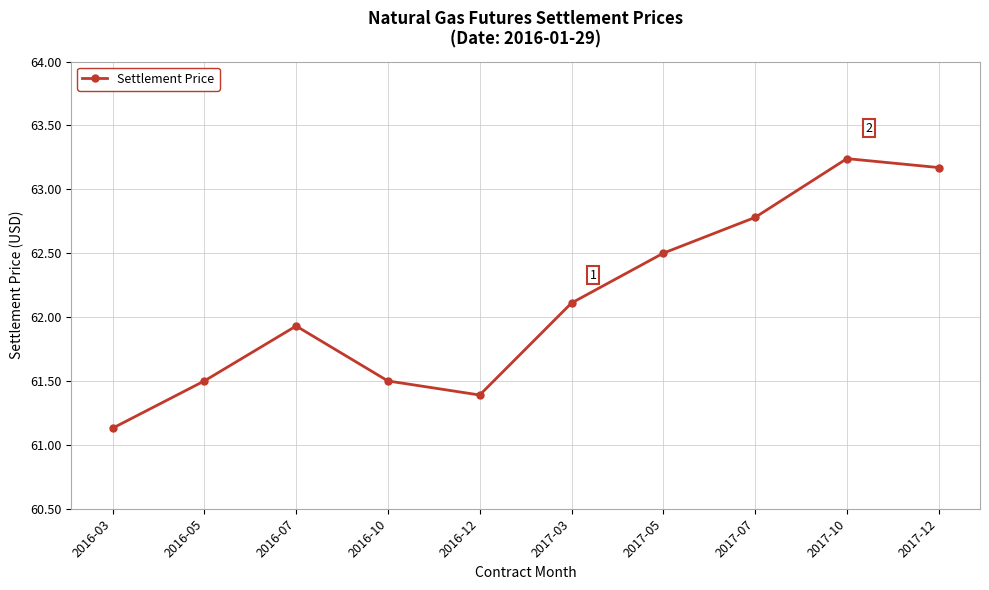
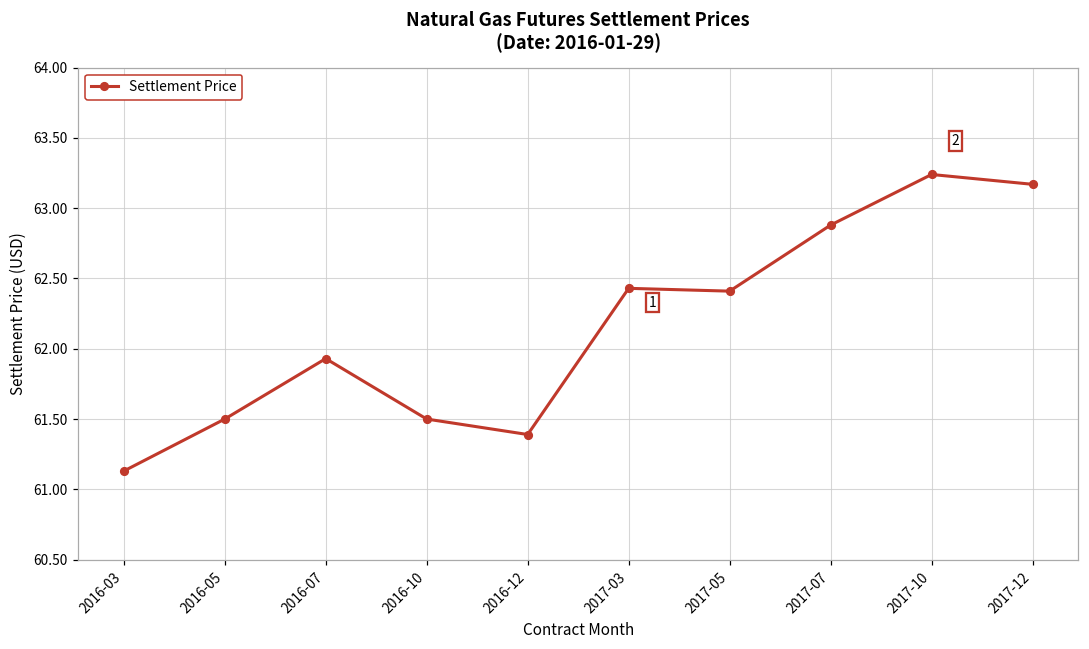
  {
    "2016-03": 61.13,
    "2016-05": 61.50,
    "2016-07": 61.93,
    "2016-10": 61.50,
    "2016-12": 61.39,
-   "2017-03": 62.11,
-   "2017-05": 62.50,
-   "2017-07": 62.78,
+   "2017-03": 62.43,
+   "2017-05": 62.41,
+   "2017-07": 62.88,
    "2017-10": 63.24,
    "2017-12": 63.17
  }
